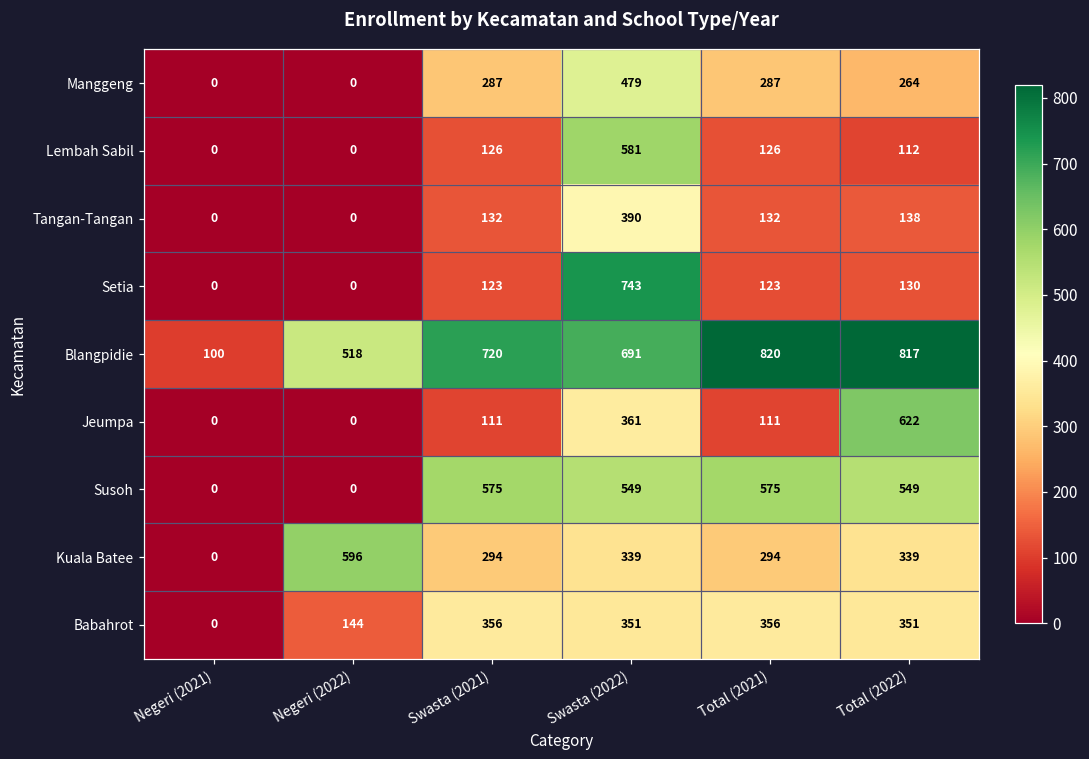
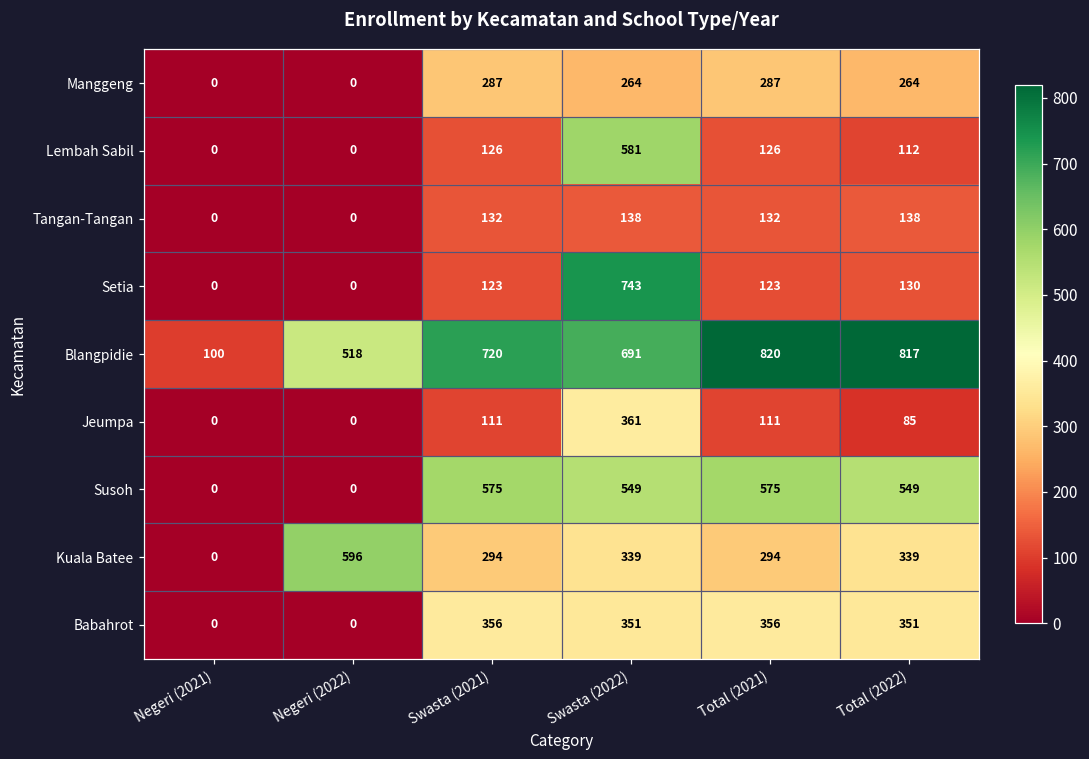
  {
    "Manggeng": {
      "Negeri (2021)": 0,
      "Negeri (2022)": 0,
      "Swasta (2021)": 287,
-     "Swasta (2022)": 479,
+     "Swasta (2022)": 264,
      "Total (2021)": 287,
      "Total (2022)": 264
    },
    "Lembah Sabil": {
      "Negeri (2021)": 0,
      "Negeri (2022)": 0,
      "Swasta (2021)": 126,
      "Swasta (2022)": 581,
      "Total (2021)": 126,
      "Total (2022)": 112
    },
    "Tangan-Tangan": {
      "Negeri (2021)": 0,
      "Negeri (2022)": 0,
      "Swasta (2021)": 132,
-     "Swasta (2022)": 390,
+     "Swasta (2022)": 138,
      "Total (2021)": 132,
      "Total (2022)": 138
    },
    "Setia": {
      "Negeri (2021)": 0,
      "Negeri (2022)": 0,
      "Swasta (2021)": 123,
      "Swasta (2022)": 743,
      "Total (2021)": 123,
      "Total (2022)": 130
    },
    "Blangpidie": {
      "Negeri (2021)": 100,
      "Negeri (2022)": 518,
      "Swasta (2021)": 720,
      "Swasta (2022)": 691,
      "Total (2021)": 820,
      "Total (2022)": 817
    },
    "Jeumpa": {
      "Negeri (2021)": 0,
      "Negeri (2022)": 0,
      "Swasta (2021)": 111,
      "Swasta (2022)": 361,
      "Total (2021)": 111,
-     "Total (2022)": 622
+     "Total (2022)": 85
    },
    "Susoh": {
      "Negeri (2021)": 0,
      "Negeri (2022)": 0,
      "Swasta (2021)": 575,
      "Swasta (2022)": 549,
      "Total (2021)": 575,
      "Total (2022)": 549
    },
    "Kuala Batee": {
      "Negeri (2021)": 0,
      "Negeri (2022)": 596,
      "Swasta (2021)": 294,
      "Swasta (2022)": 339,
      "Total (2021)": 294,
      "Total (2022)": 339
    },
    "Babahrot": {
      "Negeri (2021)": 0,
-     "Negeri (2022)": 144,
+     "Negeri (2022)": 0,
      "Swasta (2021)": 356,
      "Swasta (2022)": 351,
      "Total (2021)": 356,
      "Total (2022)": 351
    }
  }
